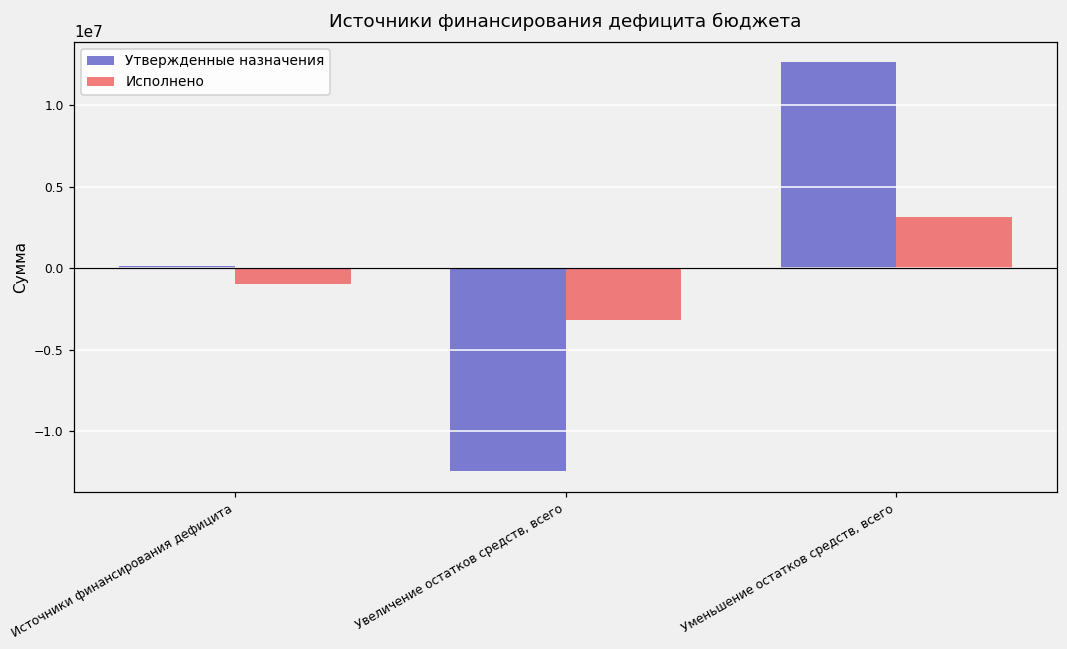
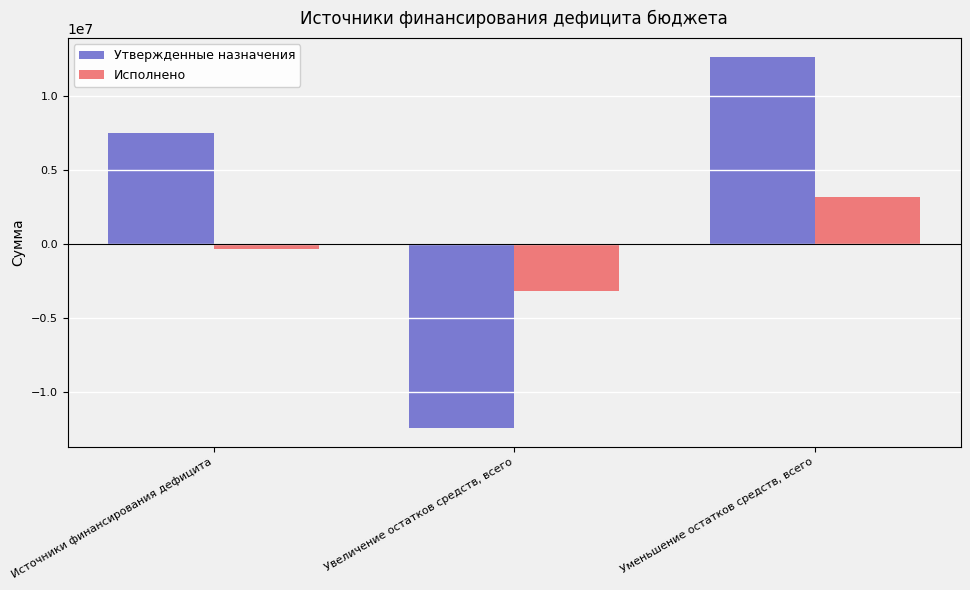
  {
    "Утвержденные назначения": {
-     "Источники финансирования дефицита": 200000,
+     "Источники финансирования дефицита": 7500000,
      "Увеличение остатков средств, всего": -12500000,
      "Уменьшение остатков средств, всего": 12600000
    },
    "Исполнено": {
-     "Источники финансирования дефицита": -1000000,
+     "Источники финансирования дефицита": -300000,
      "Увеличение остатков средств, всего": -3200000,
      "Уменьшение остатков средств, всего": 3200000
    }
  }
